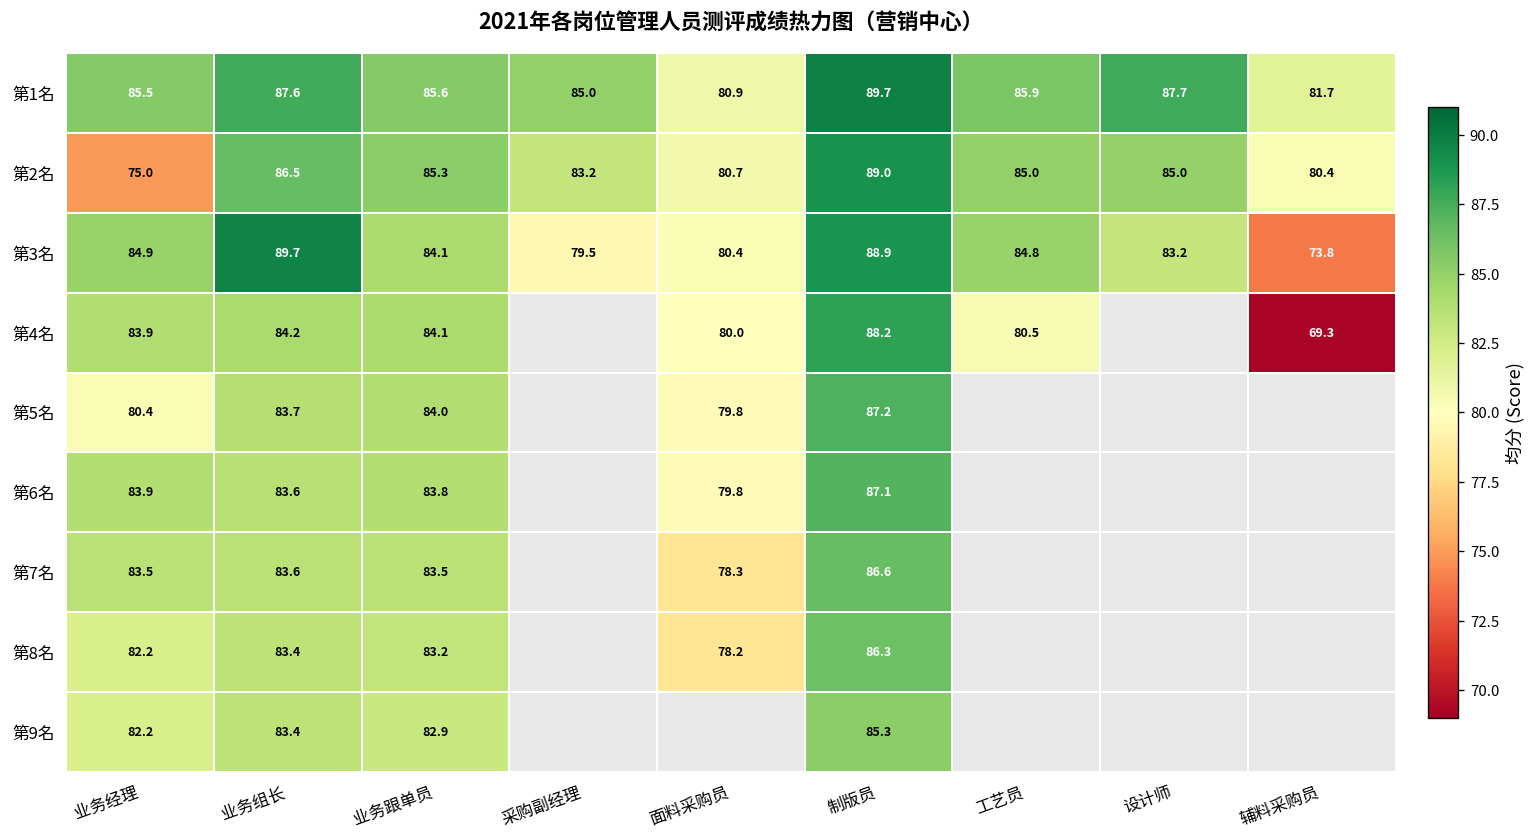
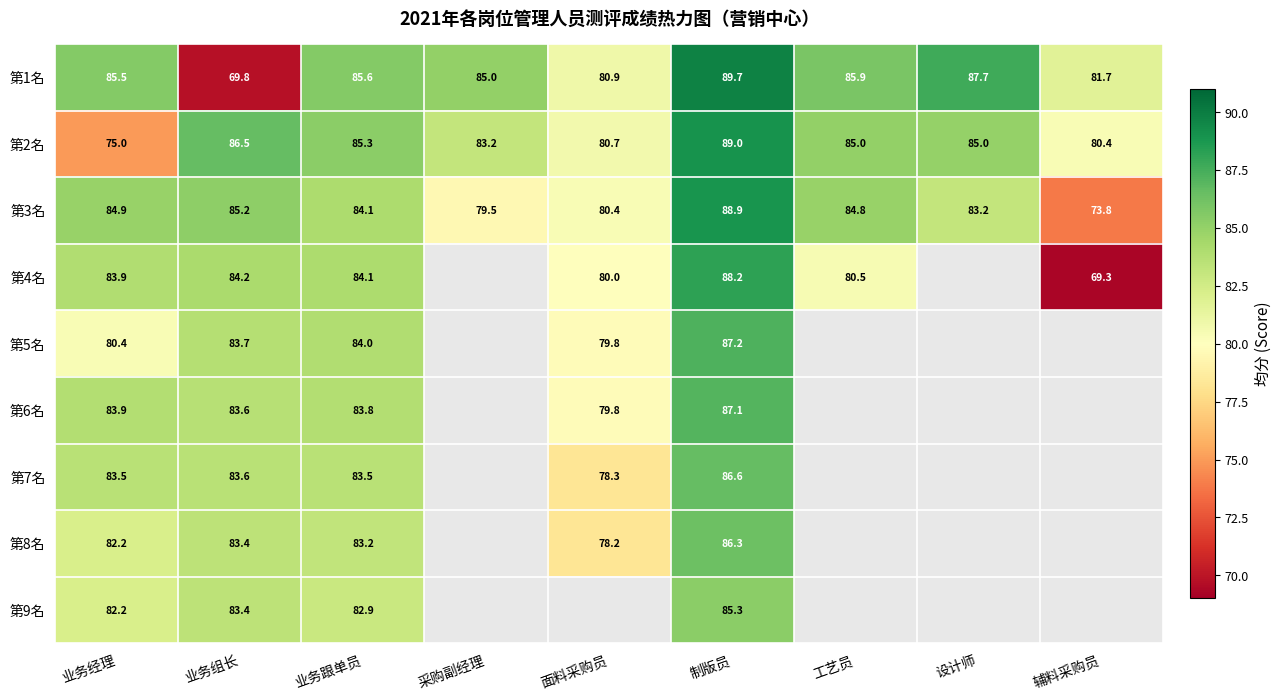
  {
    "第1名": {
      "业务经理": 85.5,
-     "业务组长": 87.6,
+     "业务组长": 69.8,
      "业务跟单员": 85.6,
      "采购副经理": 85.0,
      "面料采购员": 80.9,
      "制版员": 89.7,
      "工艺员": 85.9,
      "设计师": 87.7,
      "辅料采购员": 81.7
    },
    "第2名": {
      "业务经理": 75.0,
      "业务组长": 86.5,
      "业务跟单员": 85.3,
      "采购副经理": 83.2,
      "面料采购员": 80.7,
      "制版员": 89.0,
      "工艺员": 85.0,
      "设计师": 85.0,
      "辅料采购员": 80.4
    },
    "第3名": {
      "业务经理": 84.9,
-     "业务组长": 89.7,
+     "业务组长": 85.2,
      "业务跟单员": 84.1,
      "采购副经理": 79.5,
      "面料采购员": 80.4,
      "制版员": 88.9,
      "工艺员": 84.8,
      "设计师": 83.2,
      "辅料采购员": 73.8
    },
    "第4名": {
      "业务经理": 83.9,
      "业务组长": 84.2,
      "业务跟单员": 84.1,
      "面料采购员": 80.0,
      "制版员": 88.2,
      "工艺员": 80.5,
      "辅料采购员": 69.3
    },
    "第5名": {
      "业务经理": 80.4,
      "业务组长": 83.7,
      "业务跟单员": 84.0,
      "面料采购员": 79.8,
      "制版员": 87.2
    },
    "第6名": {
      "业务经理": 83.9,
      "业务组长": 83.6,
      "业务跟单员": 83.8,
      "面料采购员": 79.8,
      "制版员": 87.1
    },
    "第7名": {
      "业务经理": 83.5,
      "业务组长": 83.6,
      "业务跟单员": 83.5,
      "面料采购员": 78.3,
      "制版员": 86.6
    },
    "第8名": {
      "业务经理": 82.2,
      "业务组长": 83.4,
      "业务跟单员": 83.2,
      "面料采购员": 78.2,
      "制版员": 86.3
    },
    "第9名": {
      "业务经理": 82.2,
      "业务组长": 83.4,
      "业务跟单员": 82.9,
      "制版员": 85.3
    }
  }
